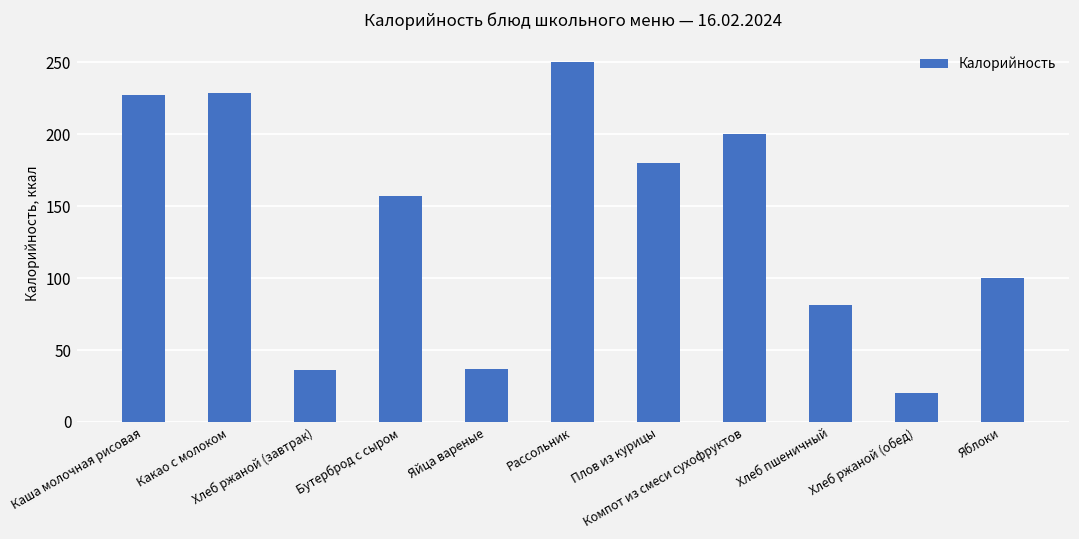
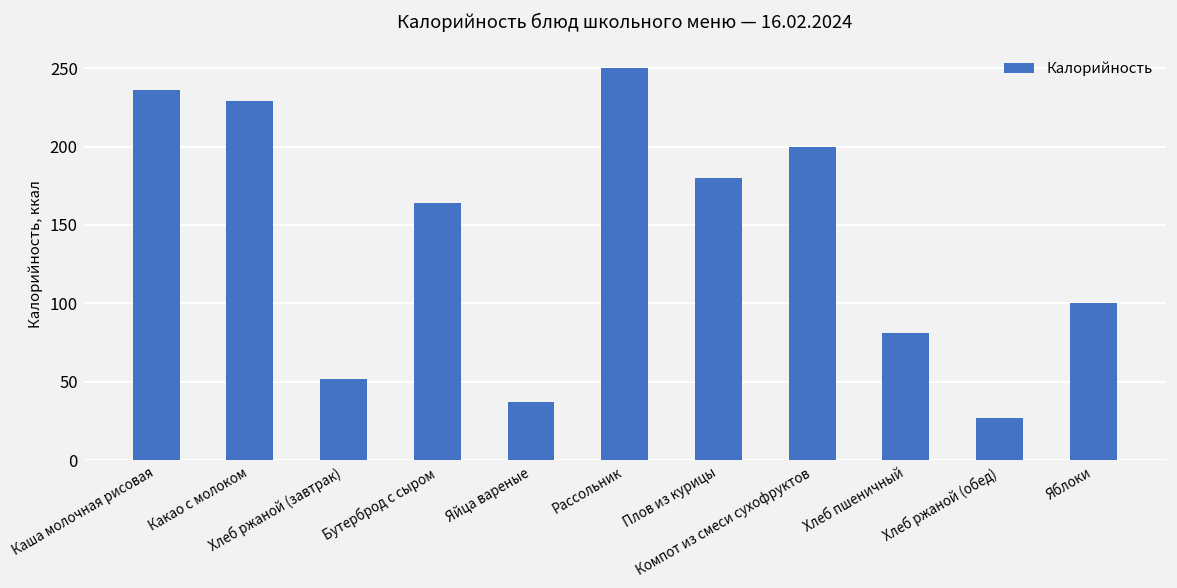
  {
-   "Каша молочная рисовая": 227,
+   "Каша молочная рисовая": 236,
    "Какао с молоком": 229,
-   "Хлеб ржаной (завтрак)": 36,
-   "Бутерброд с сыром": 157,
+   "Хлеб ржаной (завтрак)": 52,
+   "Бутерброд с сыром": 164,
    "Яйца вареные": 37,
    "Рассольник": 250,
    "Плов из курицы": 180,
    "Компот из смеси сухофруктов": 200,
    "Хлеб пшеничный": 81,
-   "Хлеб ржаной (обед)": 20,
+   "Хлеб ржаной (обед)": 27,
    "Яблоки": 100
  }
